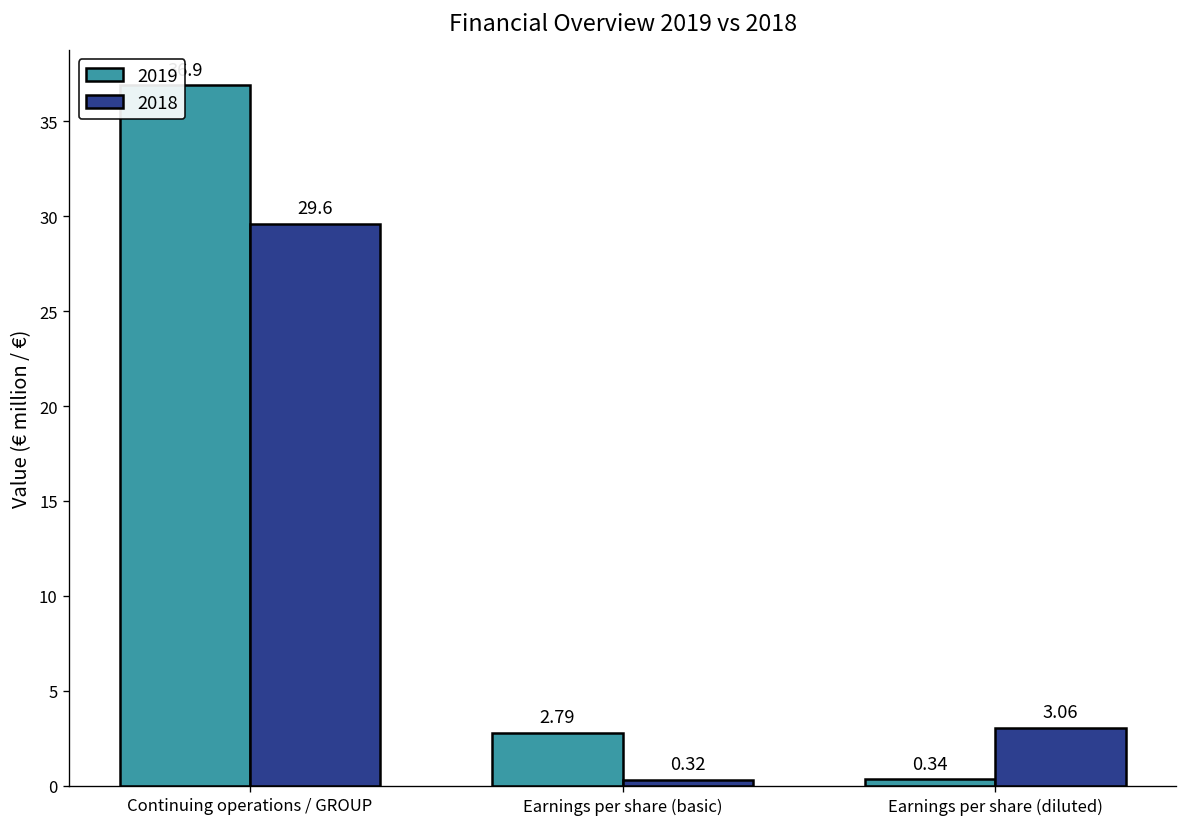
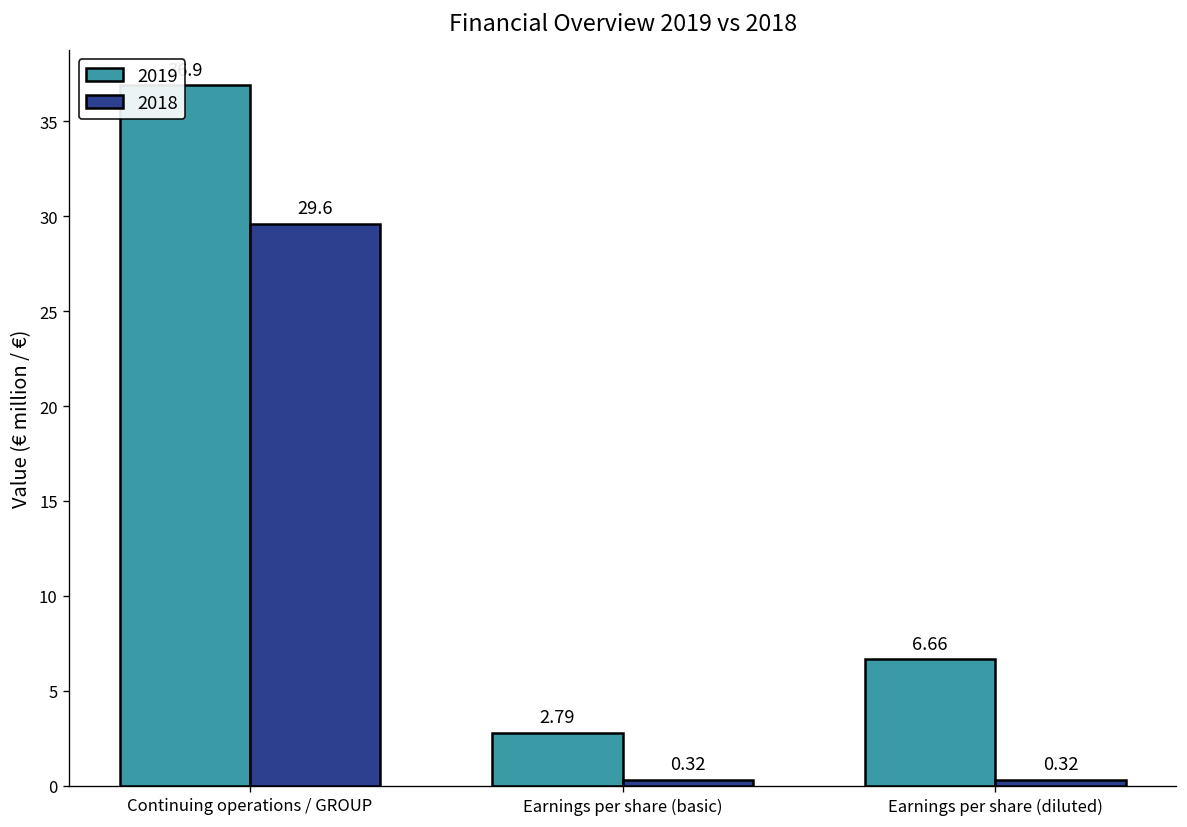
  {
    "2019": {
      "Earnings per share (basic)": 2.79,
-     "Earnings per share (diluted)": 0.34
+     "Earnings per share (diluted)": 6.66
    },
    "2018": {
      "Continuing operations / GROUP": 29.6,
      "Earnings per share (basic)": 0.32,
-     "Earnings per share (diluted)": 3.06
+     "Earnings per share (diluted)": 0.32
    }
  }
